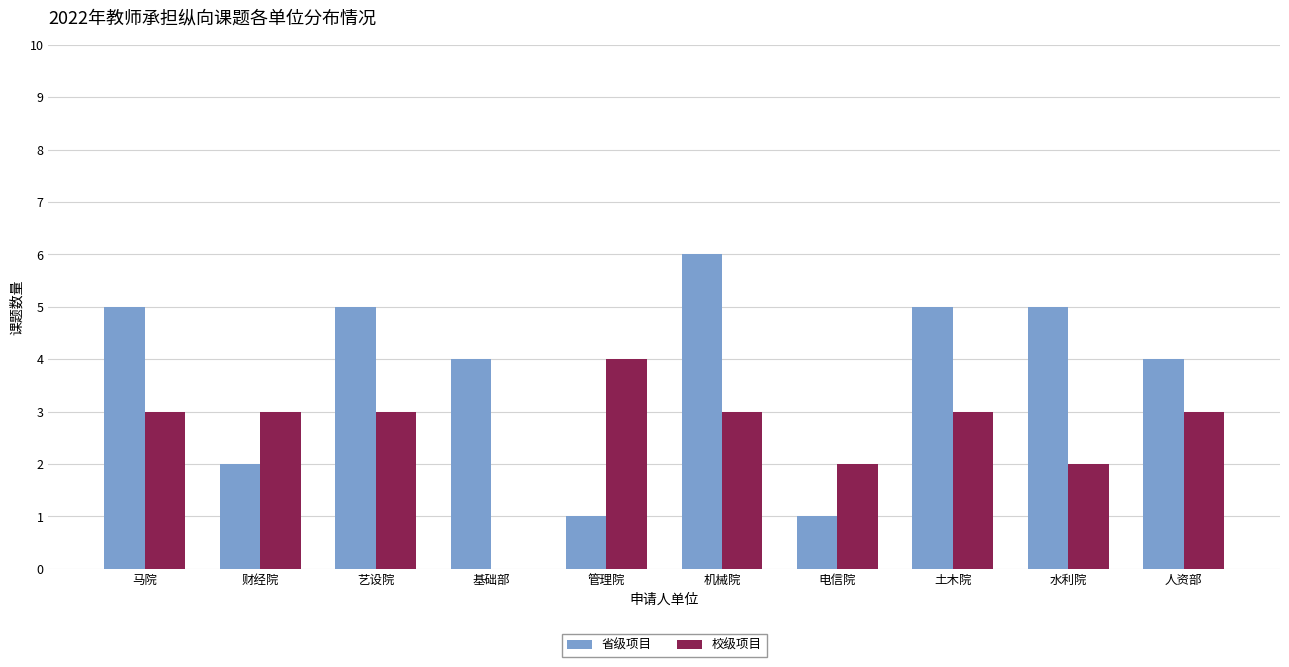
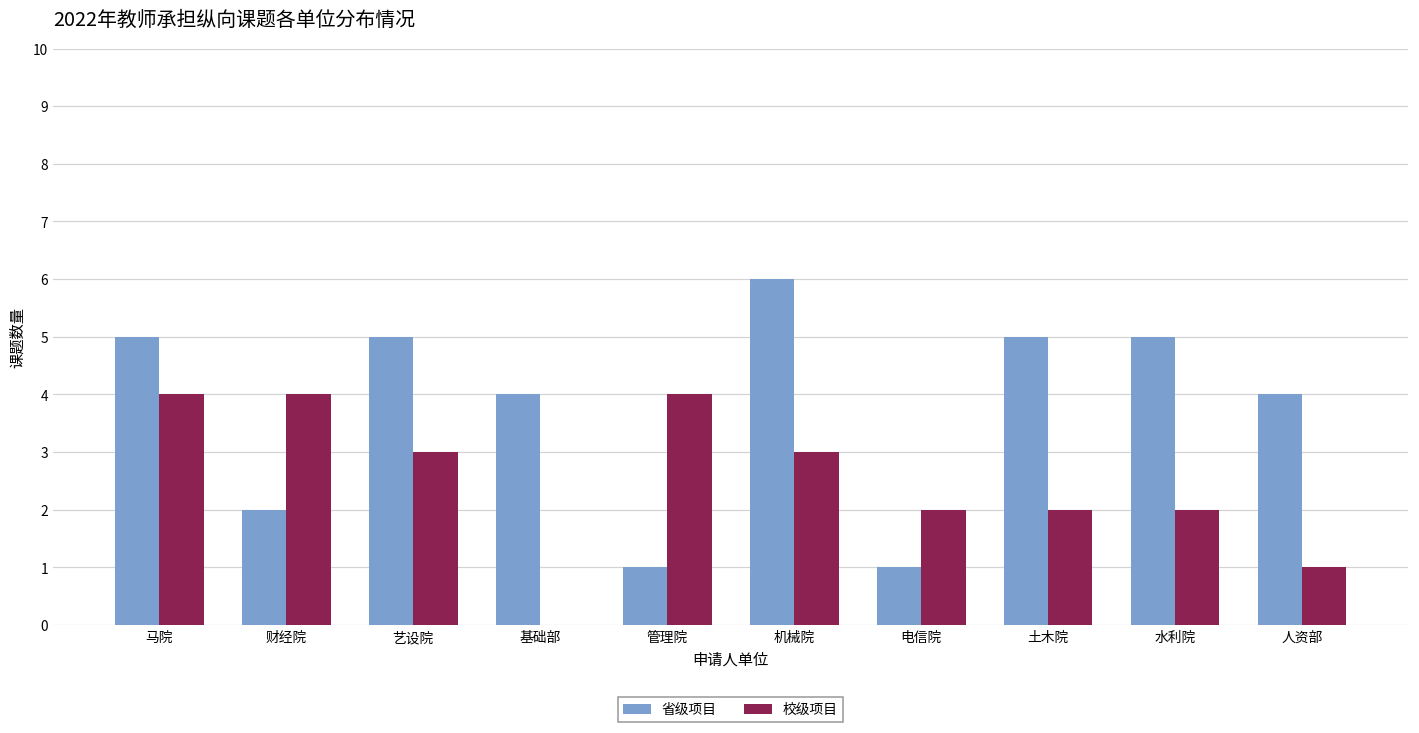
  {
    "省级项目": {
      "马院": 5,
      "财经院": 2,
      "艺设院": 5,
      "基础部": 4,
      "管理院": 1,
      "机械院": 6,
      "电信院": 1,
      "土木院": 5,
      "水利院": 5,
      "人资部": 4
    },
    "校级项目": {
-     "马院": 3,
-     "财经院": 3,
+     "马院": 4,
+     "财经院": 4,
      "艺设院": 3,
      "基础部": 0,
      "管理院": 4,
      "机械院": 3,
      "电信院": 2,
-     "土木院": 3,
+     "土木院": 2,
      "水利院": 2,
-     "人资部": 3
+     "人资部": 1
    }
  }
